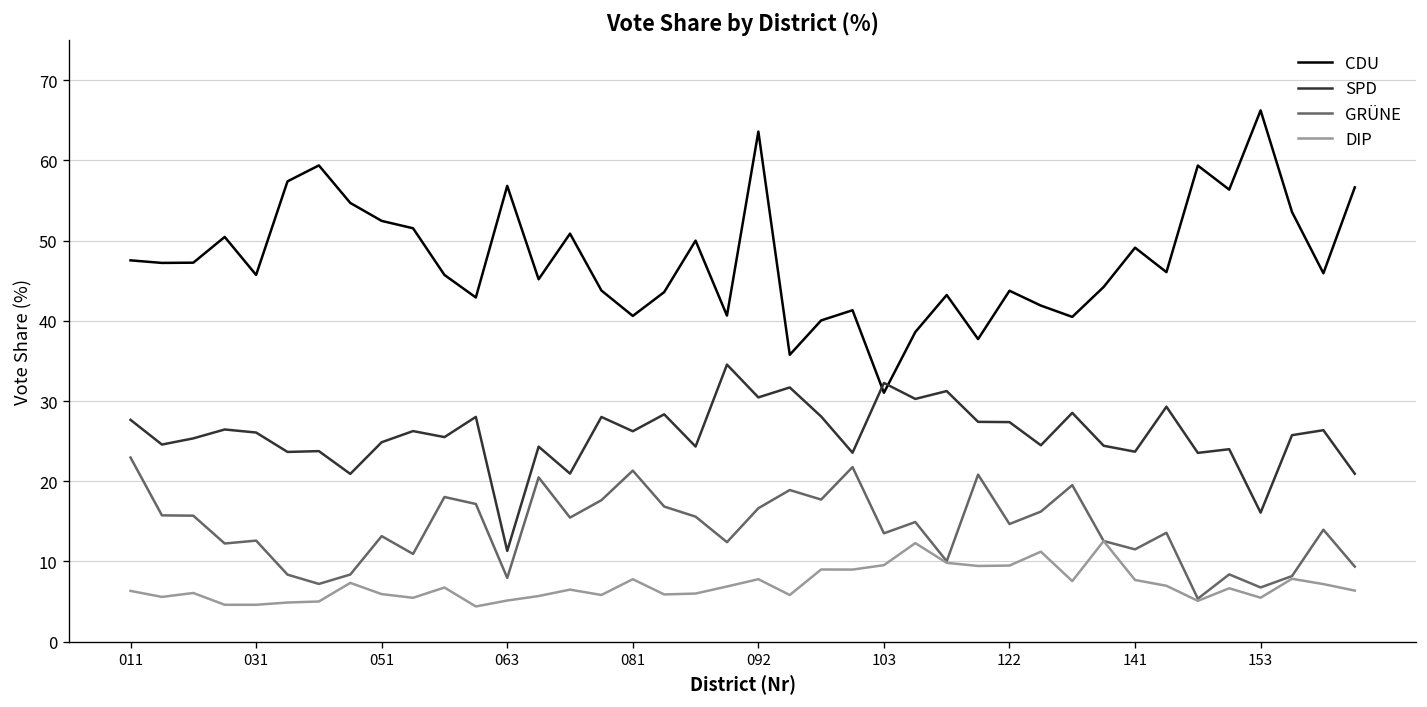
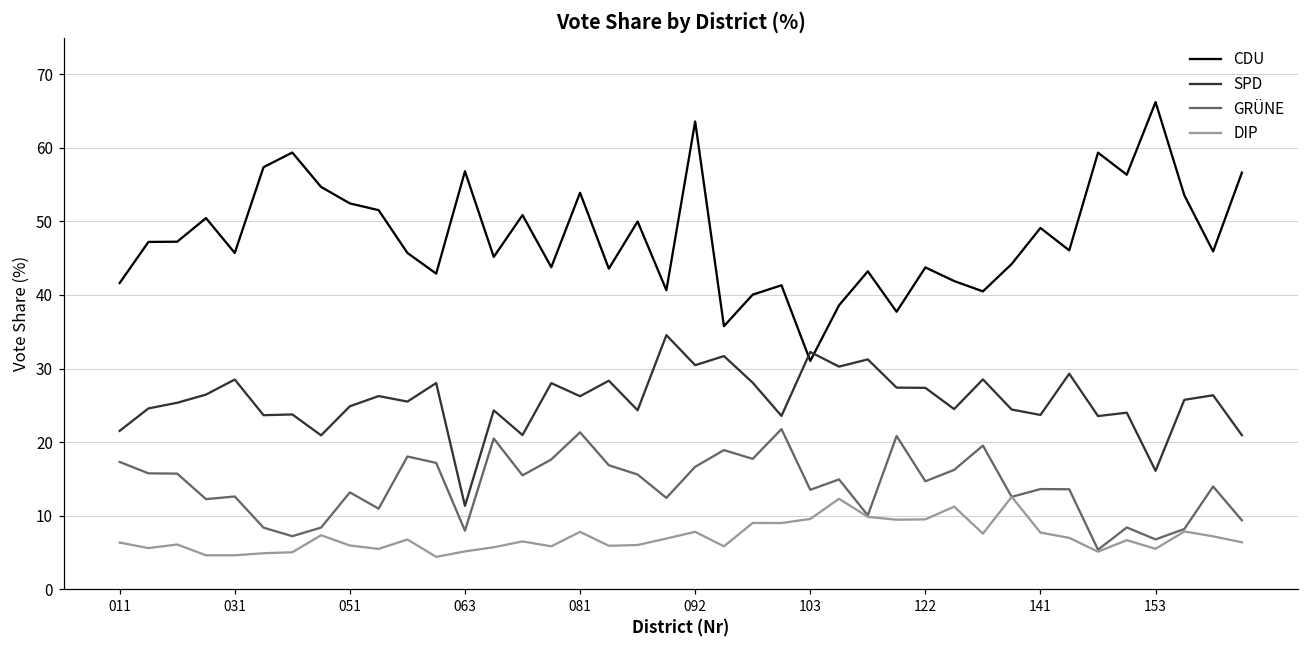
  {
    "CDU": {
-     "011": 48,
+     "011": 42,
      "031": 46,
      "051": 52,
      "063": 57,
-     "081": 41,
+     "081": 54,
      "092": 64,
      "103": 31,
      "122": 44,
      "141": 49,
      "153": 66
    },
    "SPD": {
-     "011": 28,
-     "031": 26,
+     "011": 22,
+     "031": 29,
      "051": 25,
      "063": 11,
      "081": 26,
      "092": 30,
      "103": 32,
      "122": 27,
      "141": 24,
      "153": 16
    },
    "GRÜNE": {
-     "011": 23,
+     "011": 17,
      "031": 13,
      "051": 13,
      "063": 8,
      "081": 21,
      "092": 17,
      "103": 14,
      "122": 15,
-     "141": 12,
+     "141": 14,
      "153": 7
    },
    "DIP": {
      "011": 6,
      "031": 5,
      "051": 6,
      "063": 5,
      "081": 8,
      "092": 8,
      "103": 10,
      "122": 9,
      "141": 8,
      "153": 5
    }
  }
